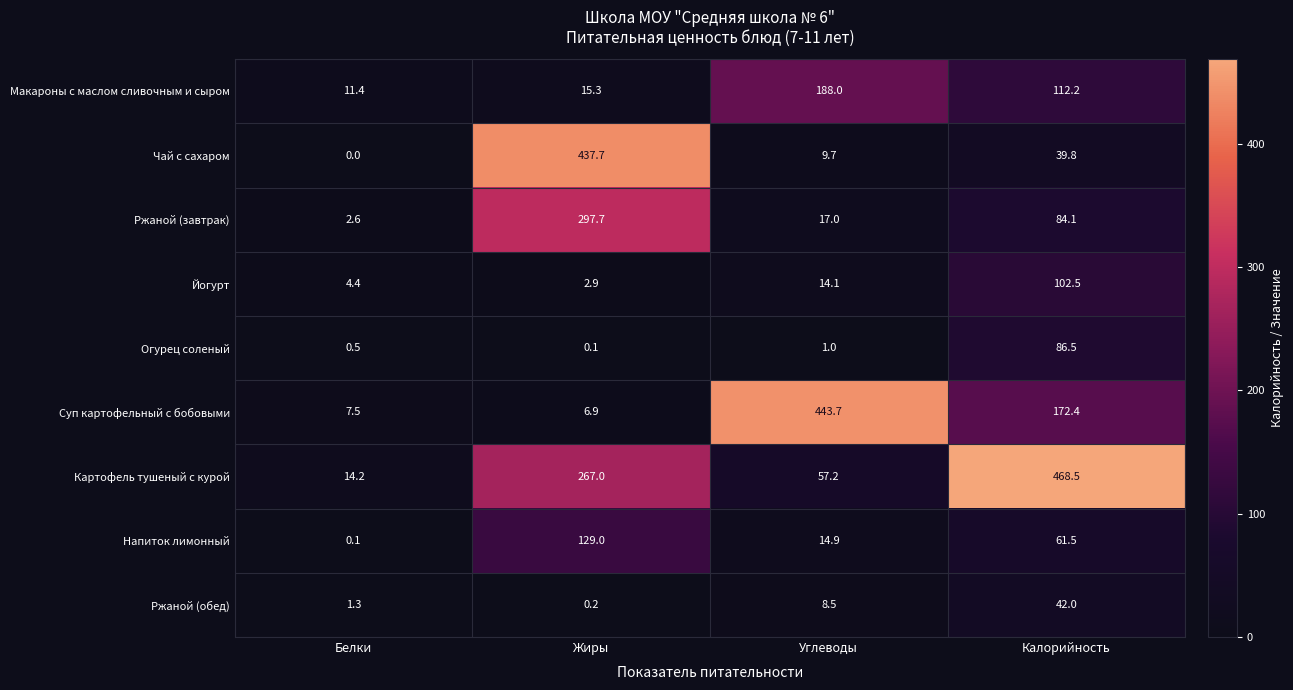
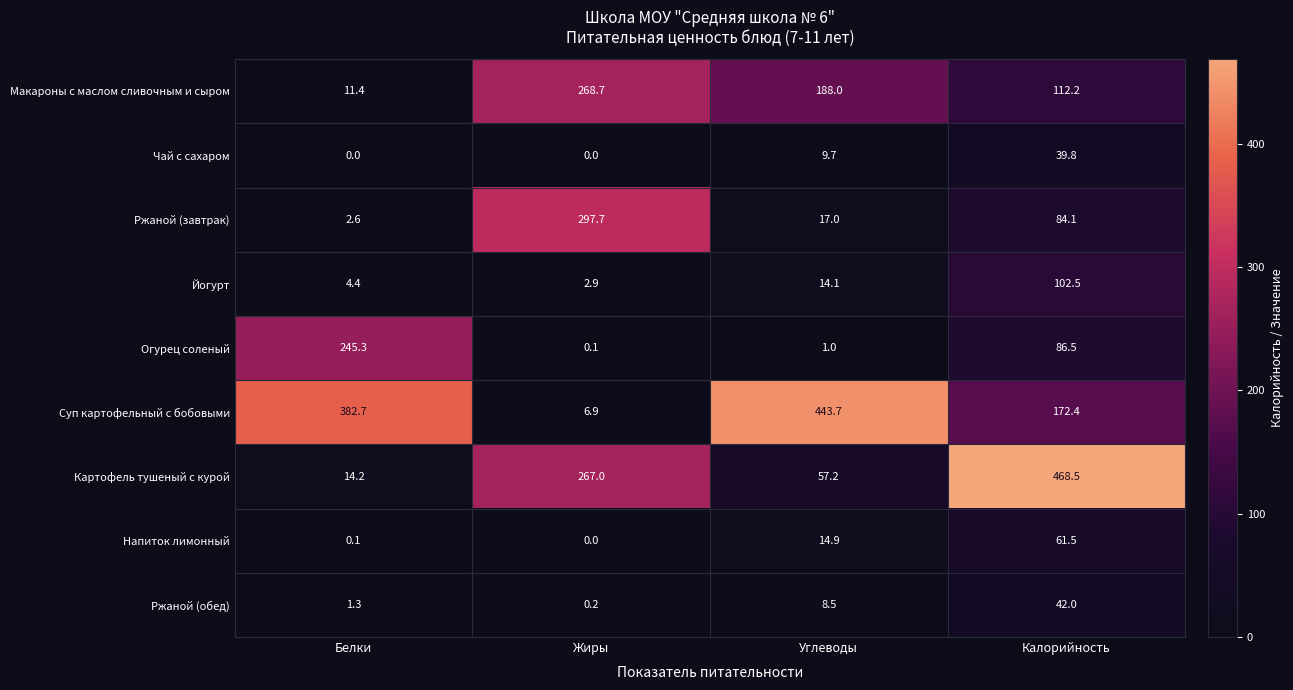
  {
    "Макароны с маслом сливочным и сыром": {
      "Белки": 11.4,
-     "Жиры": 15.3,
+     "Жиры": 268.7,
      "Углеводы": 188.0,
      "Калорийность": 112.2
    },
    "Чай с сахаром": {
      "Белки": 0.0,
-     "Жиры": 437.7,
+     "Жиры": 0.0,
      "Углеводы": 9.7,
      "Калорийность": 39.8
    },
    "Ржаной (завтрак)": {
      "Белки": 2.6,
      "Жиры": 297.7,
      "Углеводы": 17.0,
      "Калорийность": 84.1
    },
    "Йогурт": {
      "Белки": 4.4,
      "Жиры": 2.9,
      "Углеводы": 14.1,
      "Калорийность": 102.5
    },
    "Огурец соленый": {
-     "Белки": 0.5,
+     "Белки": 245.3,
      "Жиры": 0.1,
      "Углеводы": 1.0,
      "Калорийность": 86.5
    },
    "Суп картофельный с бобовыми": {
-     "Белки": 7.5,
+     "Белки": 382.7,
      "Жиры": 6.9,
      "Углеводы": 443.7,
      "Калорийность": 172.4
    },
    "Картофель тушеный с курой": {
      "Белки": 14.2,
      "Жиры": 267.0,
      "Углеводы": 57.2,
      "Калорийность": 468.5
    },
    "Напиток лимонный": {
      "Белки": 0.1,
-     "Жиры": 129.0,
+     "Жиры": 0.0,
      "Углеводы": 14.9,
      "Калорийность": 61.5
    },
    "Ржаной (обед)": {
      "Белки": 1.3,
      "Жиры": 0.2,
      "Углеводы": 8.5,
      "Калорийность": 42.0
    }
  }
